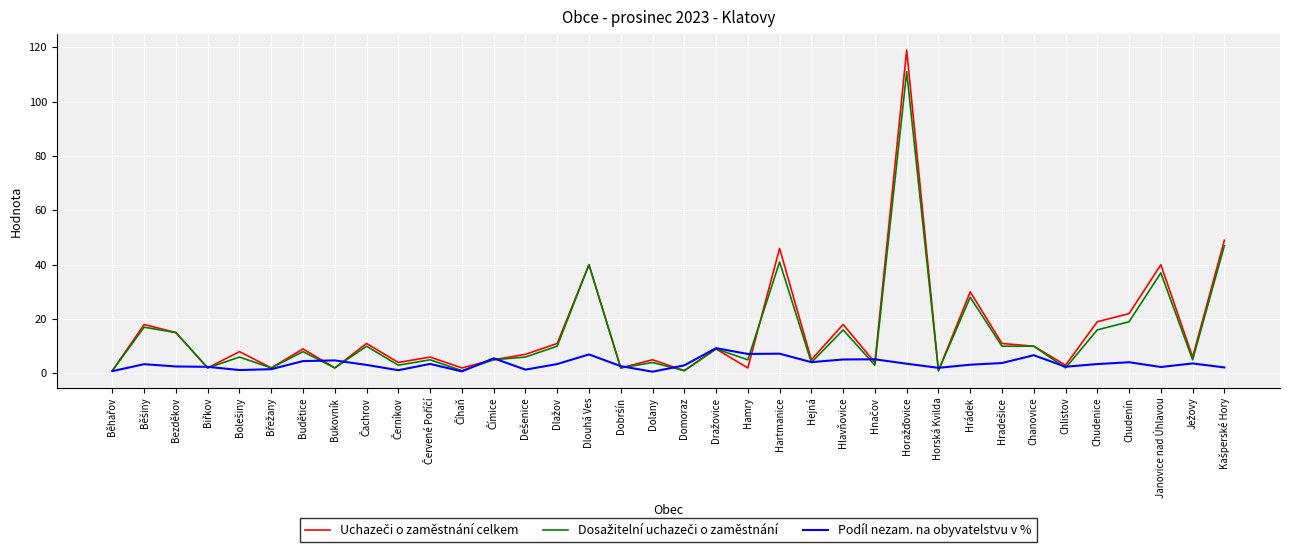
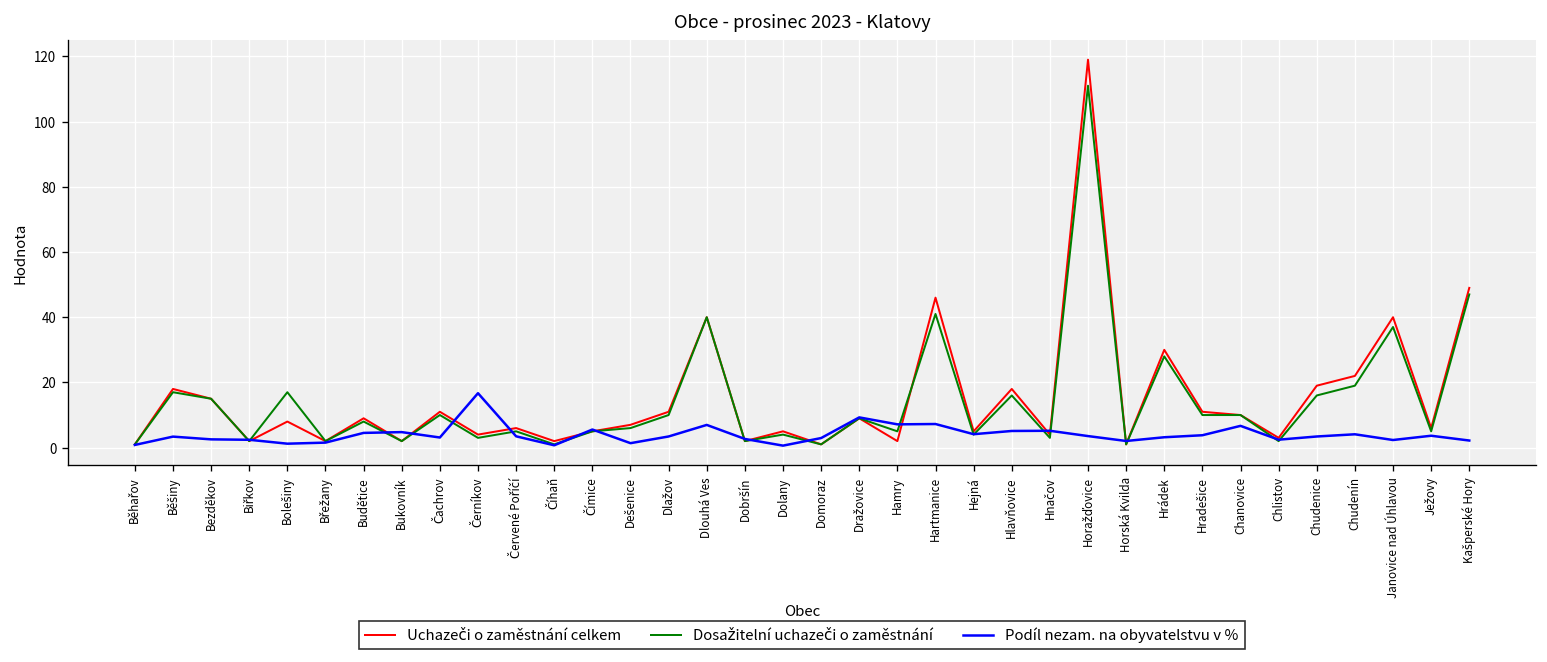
  {
    "Uchazeči o zaměstnání celkem": {
      "Běšiny": 18,
      "Bolešiny": 8,
      "Budětice": 9,
      "Čachrov": 11,
      "Černíkov": 4,
      "Červené Poříčí": 6,
      "Číhaň": 2,
      "Dešenice": 7,
      "Dlažov": 11,
      "Dolany": 5,
      "Hamry": 2,
      "Hartmanice": 46,
      "Hlavňovice": 18,
      "Hnačov": 4,
      "Horažďovice": 119,
      "Hrádek": 30,
      "Hradešice": 11,
      "Chudenice": 19,
      "Chudenín": 22,
      "Janovice nad Úhlavou": 40,
      "Ježovy": 6,
      "Kašperské Hory": 49
    },
    "Dosažitelní uchazeči o zaměstnání": {
      "Běšiny": 17,
-     "Bolešiny": 6,
+     "Bolešiny": 17,
      "Budětice": 8,
      "Čachrov": 10,
      "Černíkov": 3,
      "Červené Poříčí": 5,
      "Dešenice": 6,
      "Dlažov": 10,
      "Dolany": 4,
      "Hamry": 5,
      "Hartmanice": 41,
      "Hlavňovice": 16,
      "Hnačov": 3,
      "Horažďovice": 111,
      "Hrádek": 28,
      "Hradešice": 10,
      "Chudenice": 16,
      "Chudenín": 19,
      "Janovice nad Úhlavou": 37,
      "Ježovy": 5,
      "Kašperské Hory": 47
    },
    "Podíl nezam. na obyvatelstvu v %": {
      "Běšiny": 3,
      "Bezděkov": 3,
      "Bolešiny": 1,
      "Budětice": 5,
      "Bukovník": 5,
      "Čachrov": 3,
-     "Černíkov": 1,
+     "Černíkov": 17,
      "Červené Poříčí": 3,
      "Dešenice": 1,
      "Dlažov": 3,
      "Dlouhá Ves": 7,
      "Dolany": 1,
      "Domoraz": 3,
      "Hamry": 7,
      "Hartmanice": 7,
      "Hlavňovice": 5,
      "Hnačov": 5,
      "Horažďovice": 4,
      "Horská Kvilda": 2,
      "Hrádek": 3,
      "Hradešice": 4,
      "Chanovice": 7,
      "Chudenice": 3,
      "Chudenín": 4,
      "Janovice nad Úhlavou": 2,
      "Ježovy": 4,
      "Kašperské Hory": 2
    }
  }
